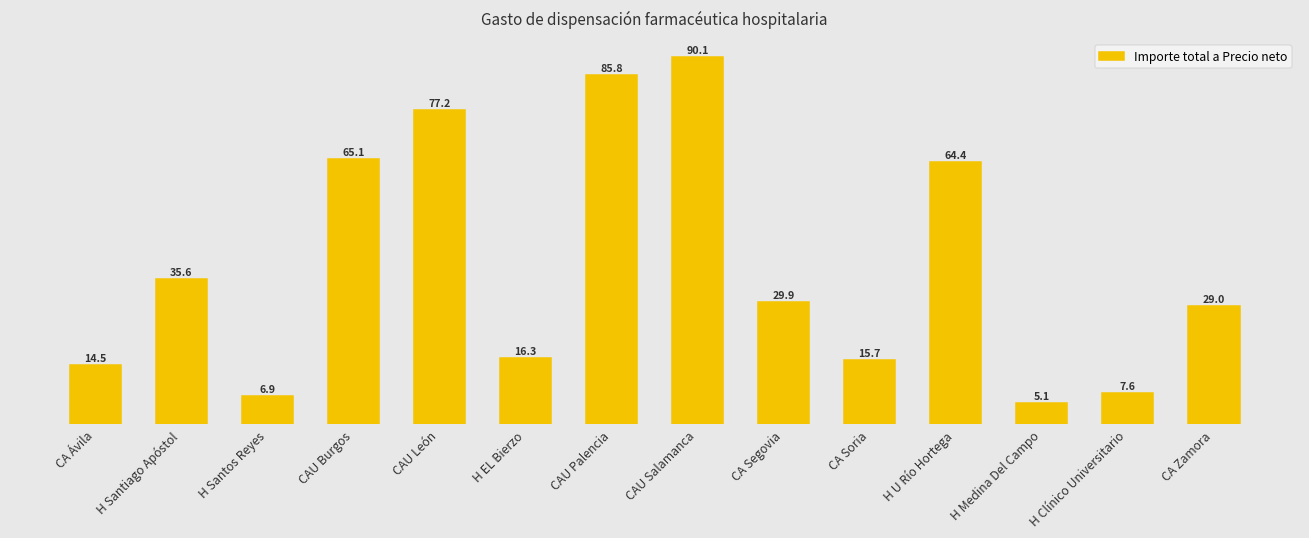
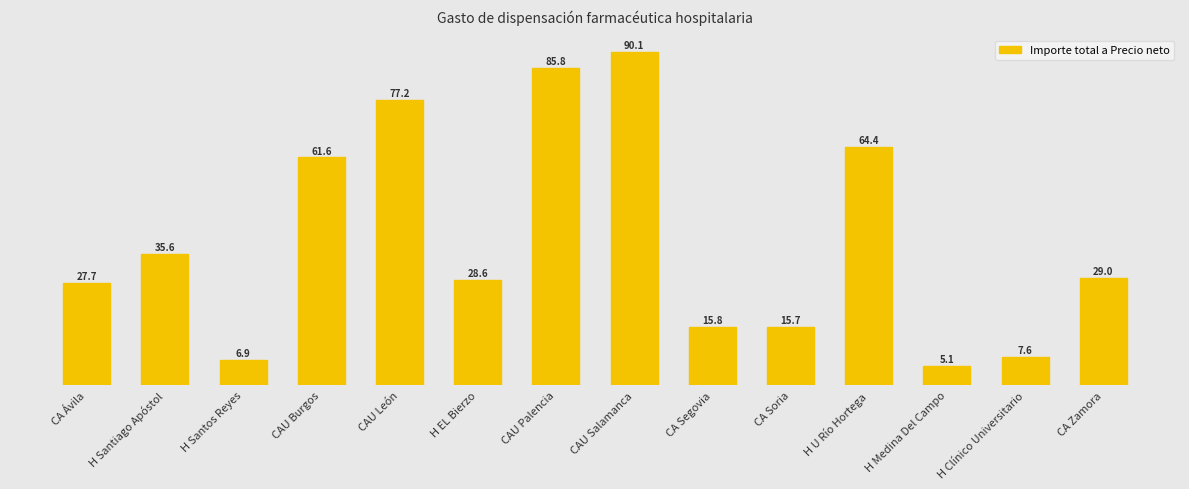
  {
-   "CA Ávila": 14.5,
+   "CA Ávila": 27.7,
    "H Santiago Apóstol": 35.6,
    "H Santos Reyes": 6.9,
-   "CAU Burgos": 65.1,
+   "CAU Burgos": 61.6,
    "CAU León": 77.2,
-   "H EL Bierzo": 16.3,
+   "H EL Bierzo": 28.6,
    "CAU Palencia": 85.8,
    "CAU Salamanca": 90.1,
-   "CA Segovia": 29.9,
+   "CA Segovia": 15.8,
    "CA Soria": 15.7,
    "H U Río Hortega": 64.4,
    "H Medina Del Campo": 5.1,
    "H Clínico Universitario": 7.6,
    "CA Zamora": 29.0
  }
